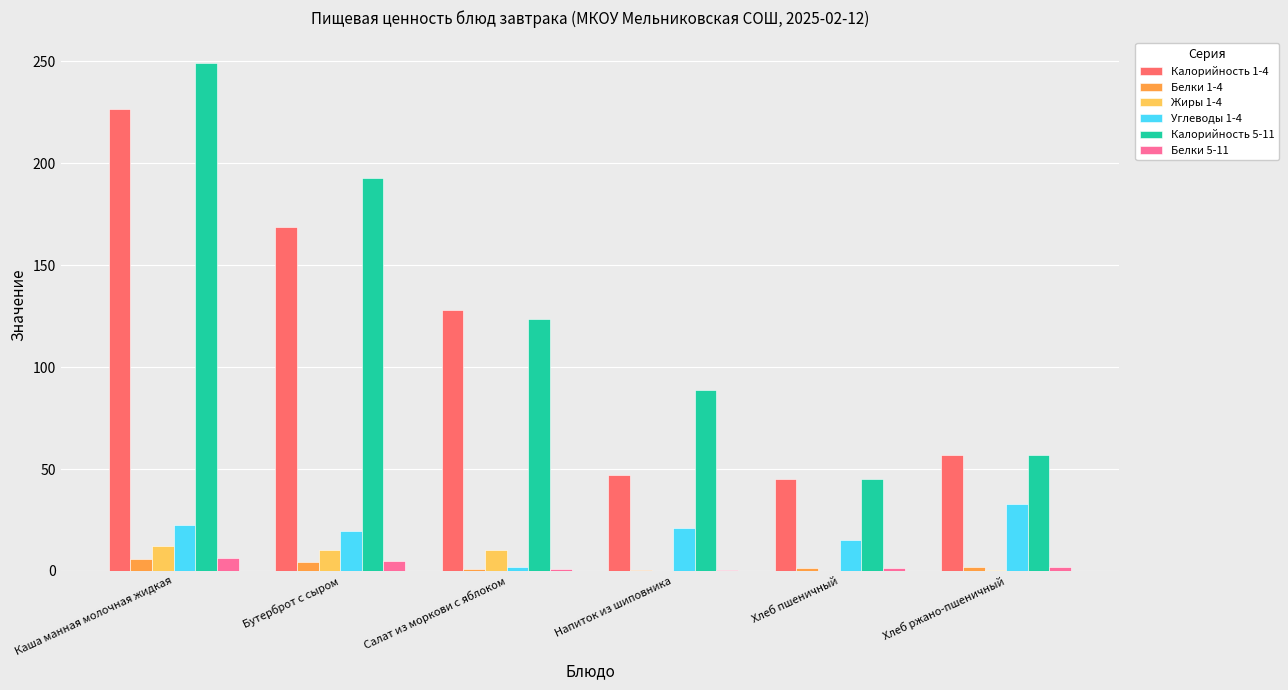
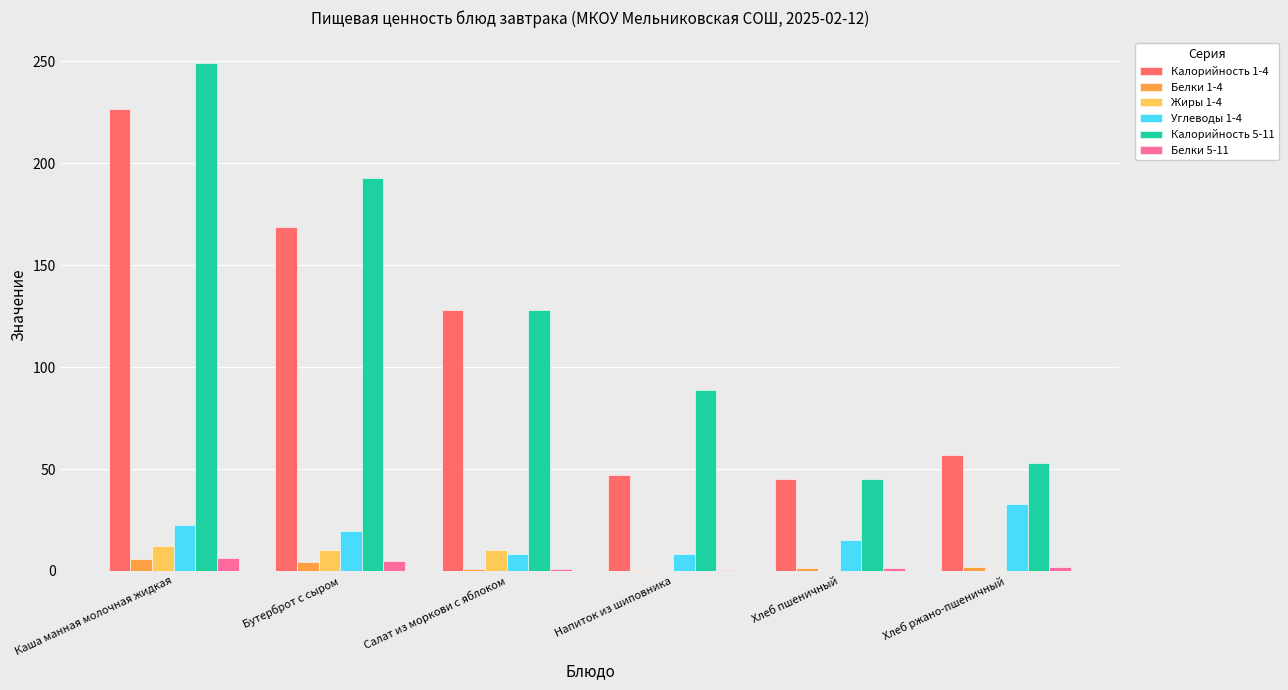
  {
    "Углеводы 1-4": {
      "Каша манная молочная жидкая": 22,
      "Бутерброт с сыром": 20,
-     "Салат из моркови с яблоком": 2,
-     "Напиток из шиповника": 21,
+     "Салат из моркови с яблоком": 8,
+     "Напиток из шиповника": 8,
      "Хлеб пшеничный": 15,
      "Хлеб ржано-пшеничный": 33
    },
    "Калорийность 5-11": {
      "Каша манная молочная жидкая": 249,
      "Бутерброт с сыром": 193,
-     "Салат из моркови с яблоком": 123,
+     "Салат из моркови с яблоком": 128,
      "Напиток из шиповника": 89,
      "Хлеб пшеничный": 45,
-     "Хлеб ржано-пшеничный": 57
+     "Хлеб ржано-пшеничный": 53
    }
  }
